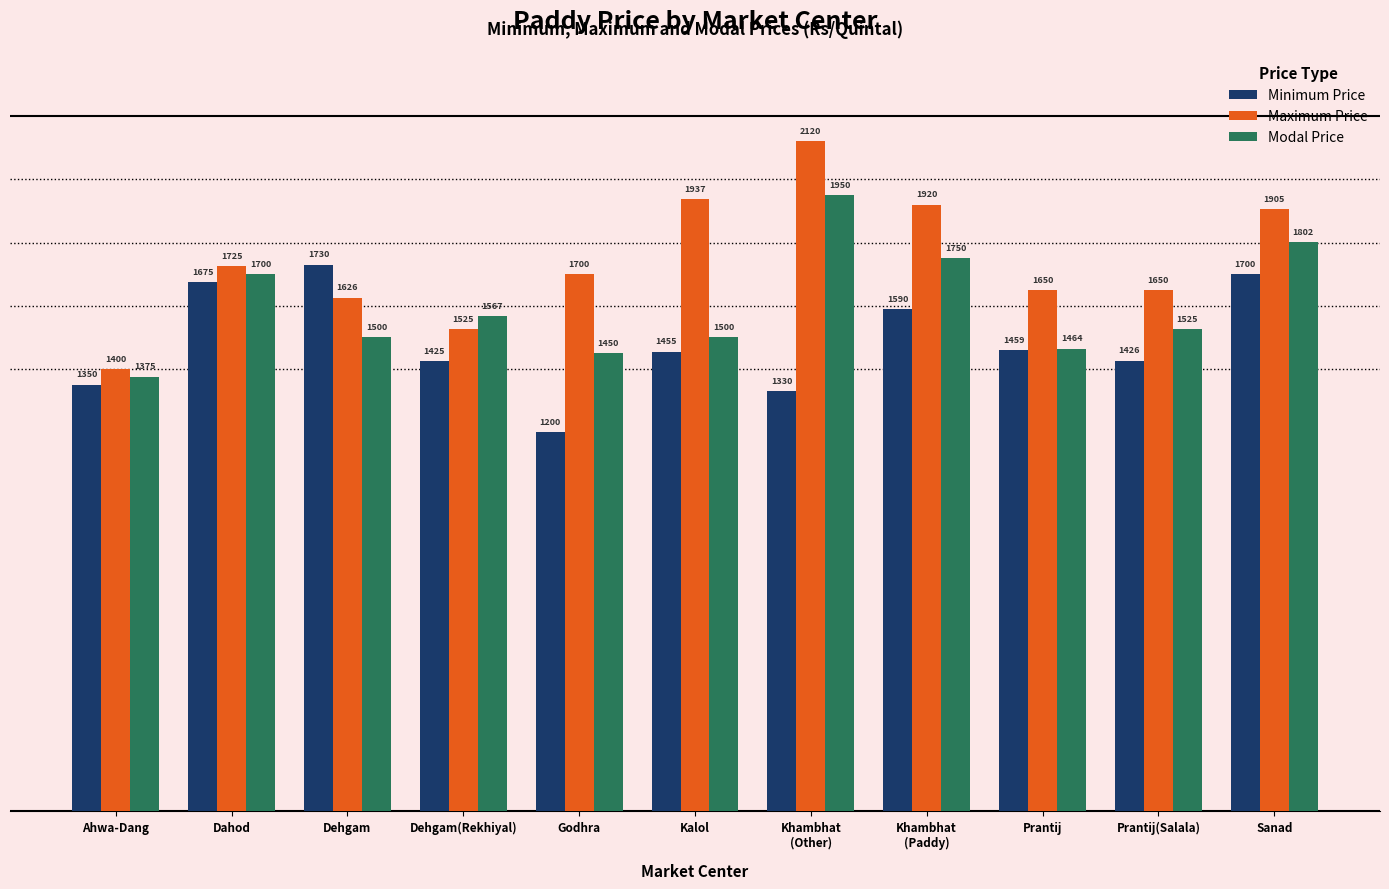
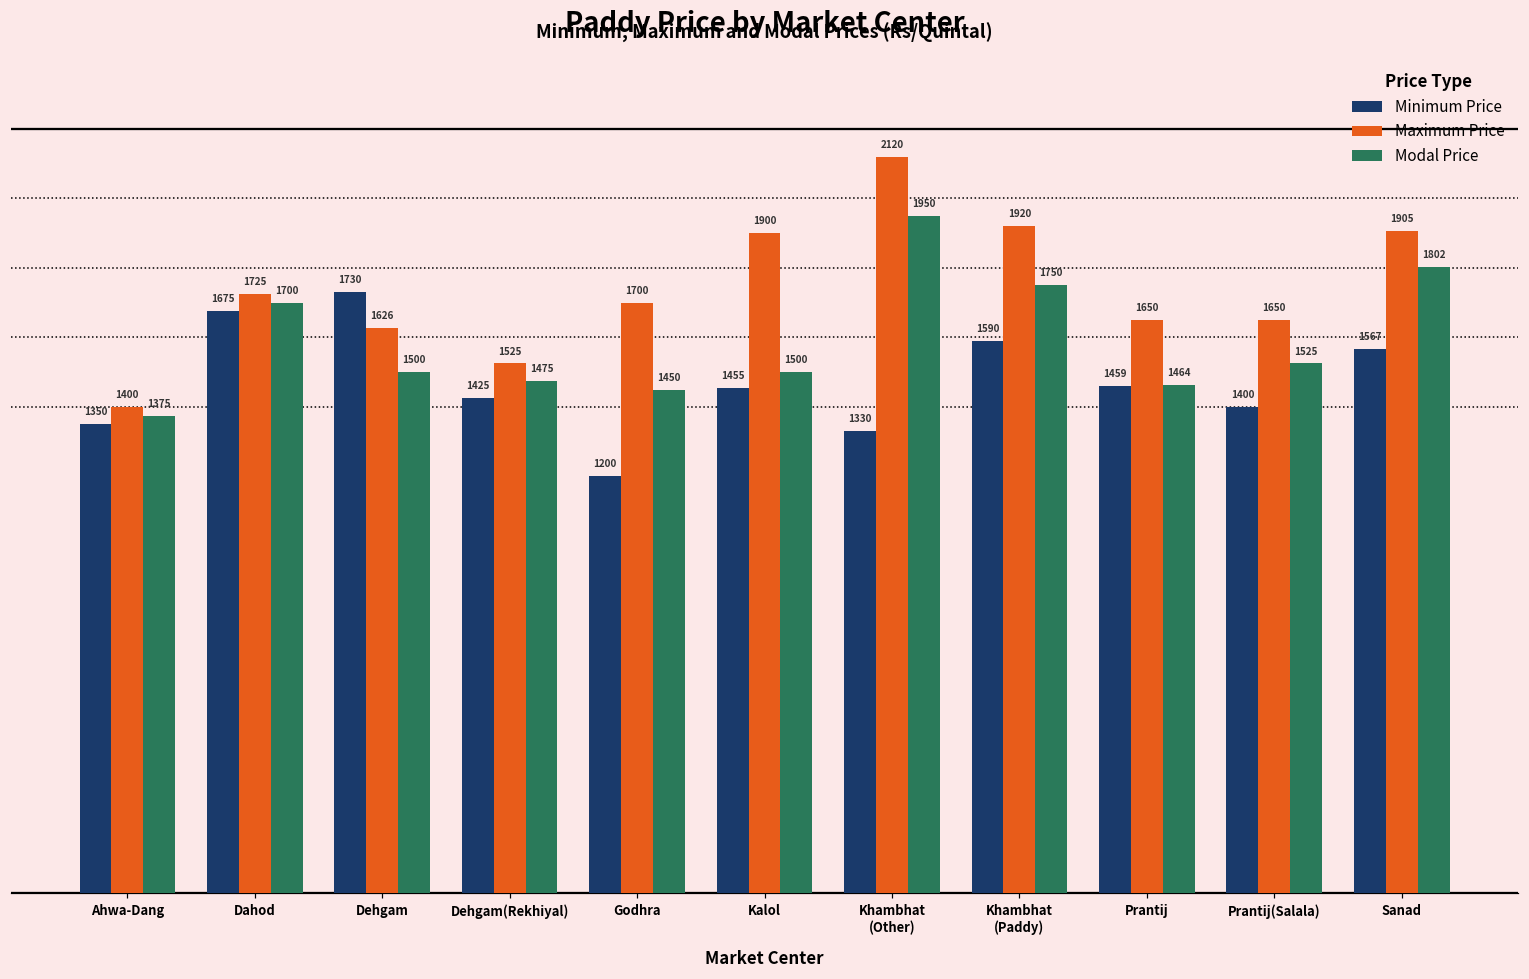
  {
    "Minimum Price": {
      "Ahwa-Dang": 1350,
      "Dahod": 1675,
      "Dehgam": 1730,
      "Dehgam(Rekhiyal)": 1425,
      "Godhra": 1200,
      "Kalol": 1455,
      "Khambhat (Other)": 1330,
      "Khambhat (Paddy)": 1590,
      "Prantij": 1459,
-     "Prantij(Salala)": 1426,
-     "Sanad": 1700
+     "Prantij(Salala)": 1400,
+     "Sanad": 1567
    },
    "Maximum Price": {
      "Ahwa-Dang": 1400,
      "Dahod": 1725,
      "Dehgam": 1626,
      "Dehgam(Rekhiyal)": 1525,
      "Godhra": 1700,
-     "Kalol": 1937,
+     "Kalol": 1900,
      "Khambhat (Other)": 2120,
      "Khambhat (Paddy)": 1920,
      "Prantij": 1650,
      "Prantij(Salala)": 1650,
      "Sanad": 1905
    },
    "Modal Price": {
      "Ahwa-Dang": 1375,
      "Dahod": 1700,
      "Dehgam": 1500,
-     "Dehgam(Rekhiyal)": 1567,
+     "Dehgam(Rekhiyal)": 1475,
      "Godhra": 1450,
      "Kalol": 1500,
      "Khambhat (Other)": 1950,
      "Khambhat (Paddy)": 1750,
      "Prantij": 1464,
      "Prantij(Salala)": 1525,
      "Sanad": 1802
    }
  }
